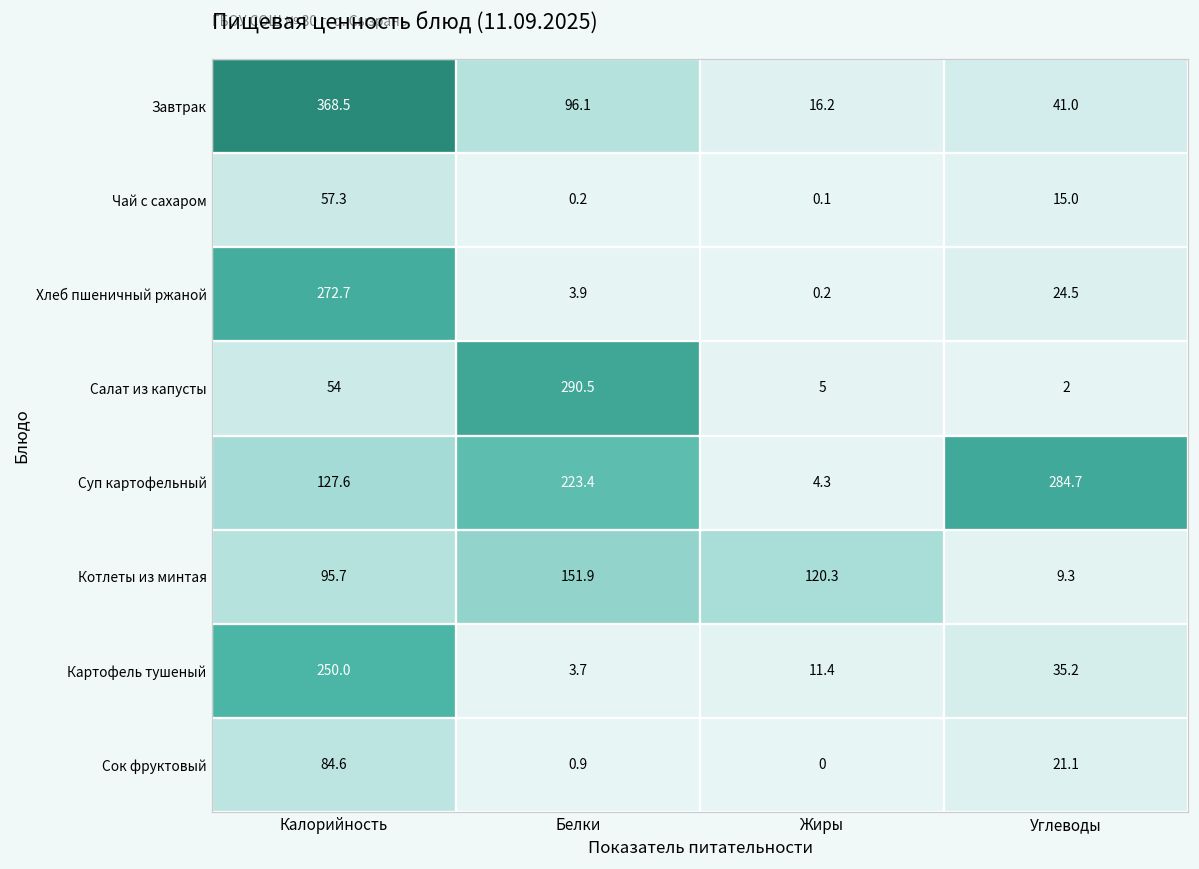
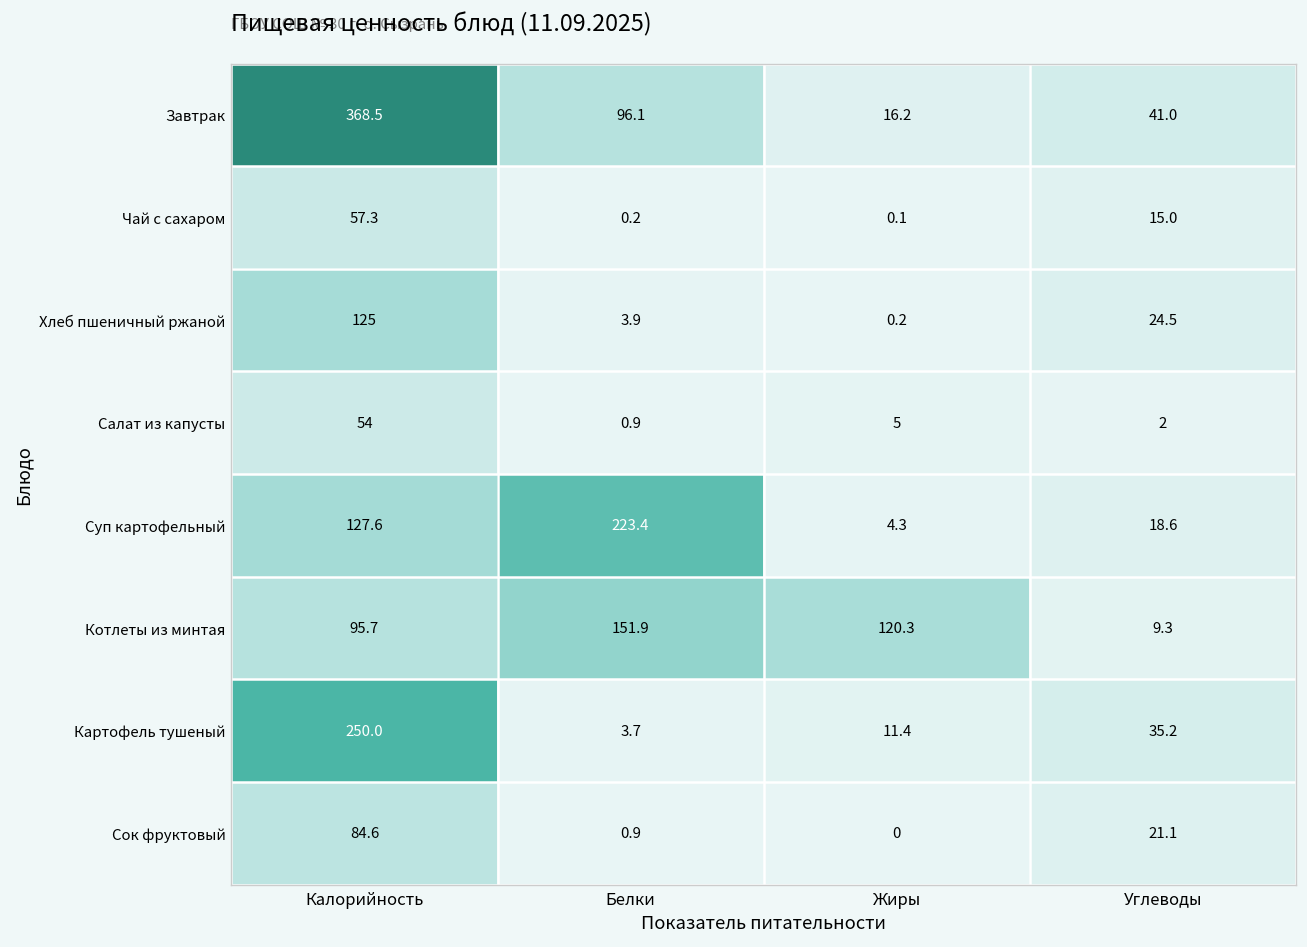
  {
    "Завтрак": {
      "Калорийность": 368.5,
      "Белки": 96.1,
      "Жиры": 16.2,
      "Углеводы": 41.0
    },
    "Чай с сахаром": {
      "Калорийность": 57.3,
      "Белки": 0.2,
      "Жиры": 0.1,
      "Углеводы": 15.0
    },
    "Хлеб пшеничный ржаной": {
-     "Калорийность": 272.7,
+     "Калорийность": 125,
      "Белки": 3.9,
      "Жиры": 0.2,
      "Углеводы": 24.5
    },
    "Салат из капусты": {
      "Калорийность": 54,
-     "Белки": 290.5,
+     "Белки": 0.9,
      "Жиры": 5,
      "Углеводы": 2
    },
    "Суп картофельный": {
      "Калорийность": 127.6,
      "Белки": 223.4,
      "Жиры": 4.3,
-     "Углеводы": 284.7
+     "Углеводы": 18.6
    },
    "Котлеты из минтая": {
      "Калорийность": 95.7,
      "Белки": 151.9,
      "Жиры": 120.3,
      "Углеводы": 9.3
    },
    "Картофель тушеный": {
      "Калорийность": 250.0,
      "Белки": 3.7,
      "Жиры": 11.4,
      "Углеводы": 35.2
    },
    "Сок фруктовый": {
      "Калорийность": 84.6,
      "Белки": 0.9,
      "Жиры": 0,
      "Углеводы": 21.1
    }
  }
